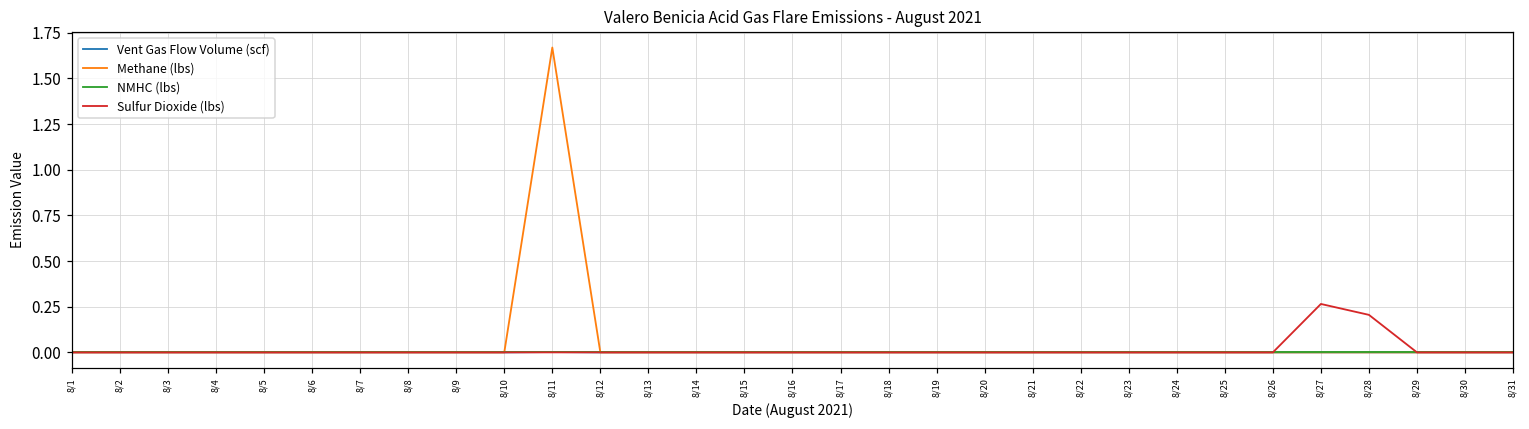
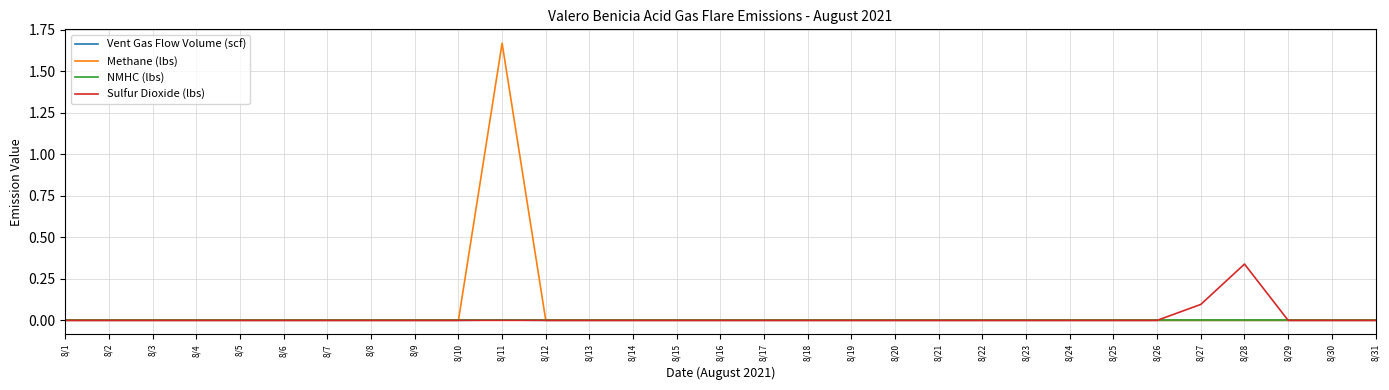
  {
    "Methane (lbs)": {
      "8/11": 1.67
    },
    "Sulfur Dioxide (lbs)": {
-     "8/27": 0.27,
-     "8/28": 0.21
+     "8/27": 0.10,
+     "8/28": 0.34
    }
  }
